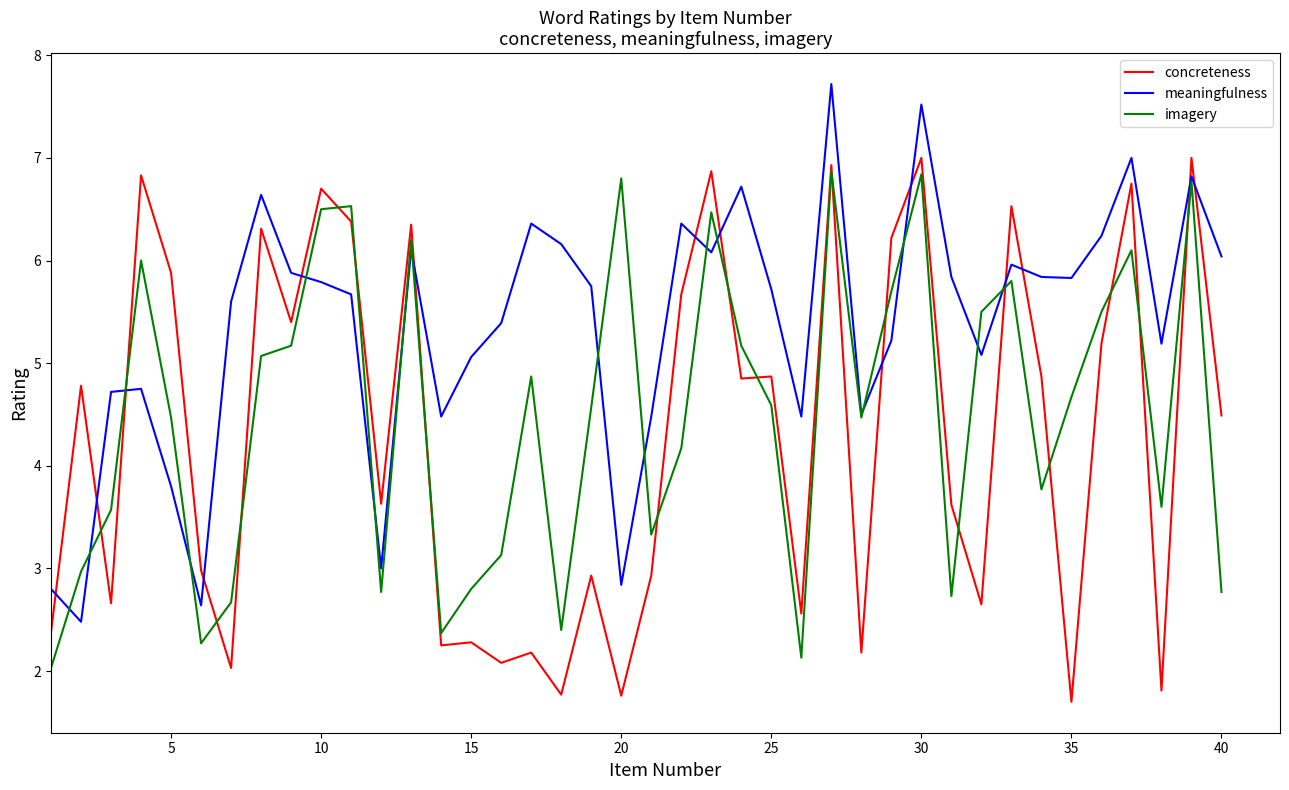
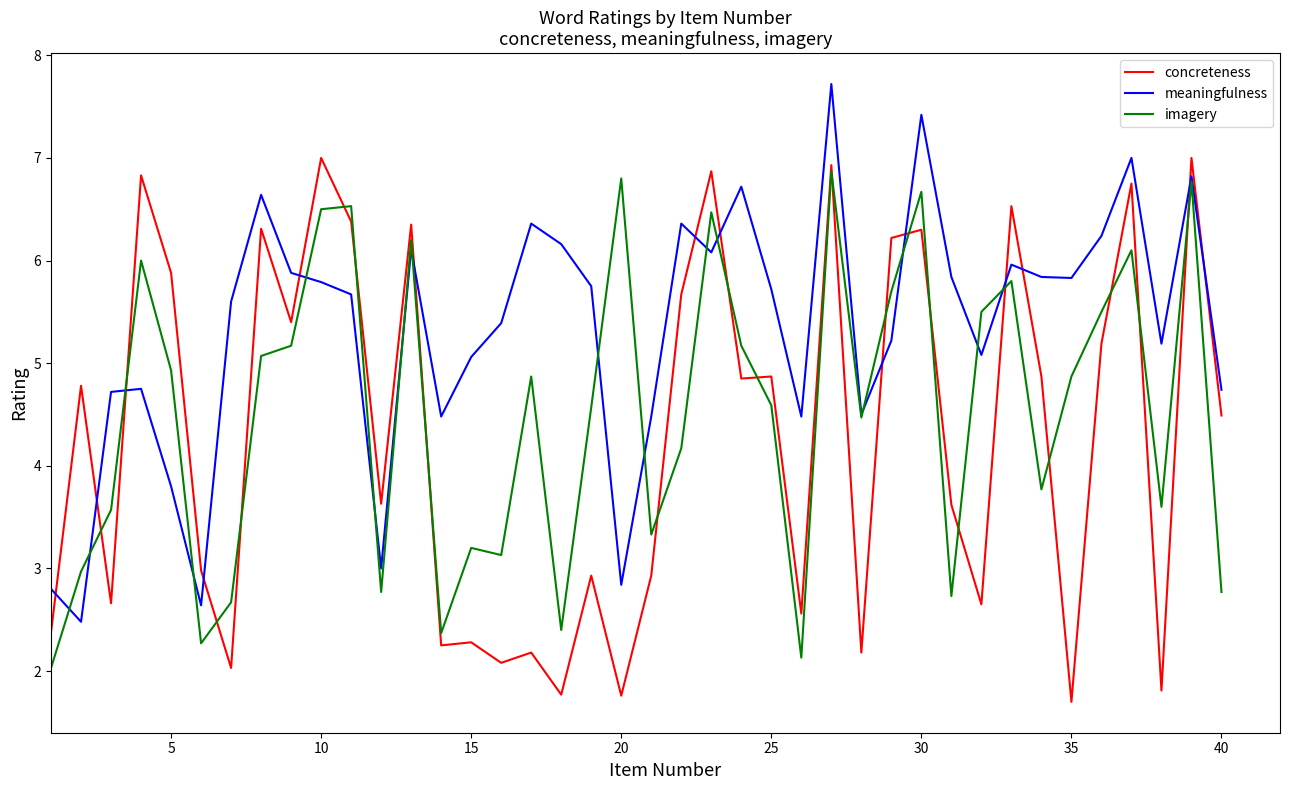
  {
    "concreteness": {
      "5": 5.9,
-     "10": 6.7,
+     "10": 7.0,
      "15": 2.3,
      "20": 1.76,
      "25": 4.87,
-     "30": 7.0,
+     "30": 6.3,
      "35": 1.7,
      "40": 4.5
    },
    "meaningfulness": {
      "5": 3.80,
      "10": 5.79,
      "15": 5.06,
      "20": 2.84,
      "25": 5.72,
-     "30": 7.52,
+     "30": 7.42,
      "35": 5.83,
-     "40": 6.04
+     "40": 4.74
    },
    "imagery": {
-     "5": 4.47,
+     "5": 4.93,
      "10": 6.50,
-     "15": 2.8,
+     "15": 3.2,
      "20": 6.80,
      "25": 4.59,
-     "30": 6.84,
-     "35": 4.67,
+     "30": 6.67,
+     "35": 4.87,
      "40": 2.77
    }
  }
